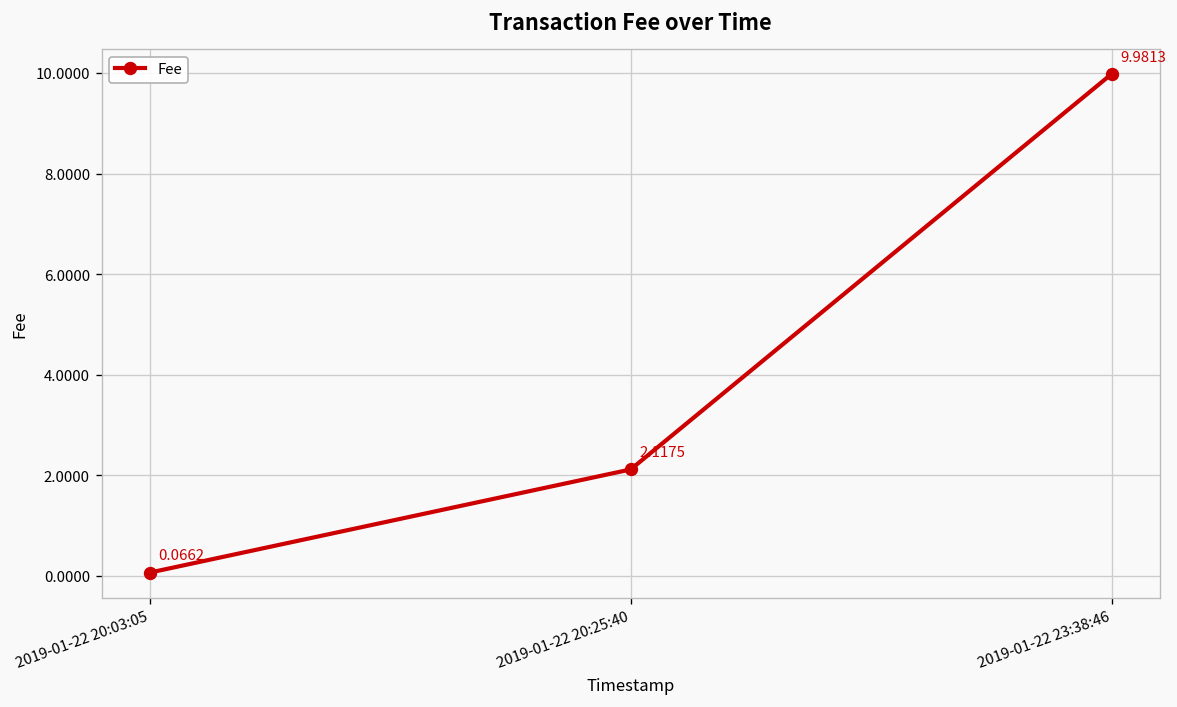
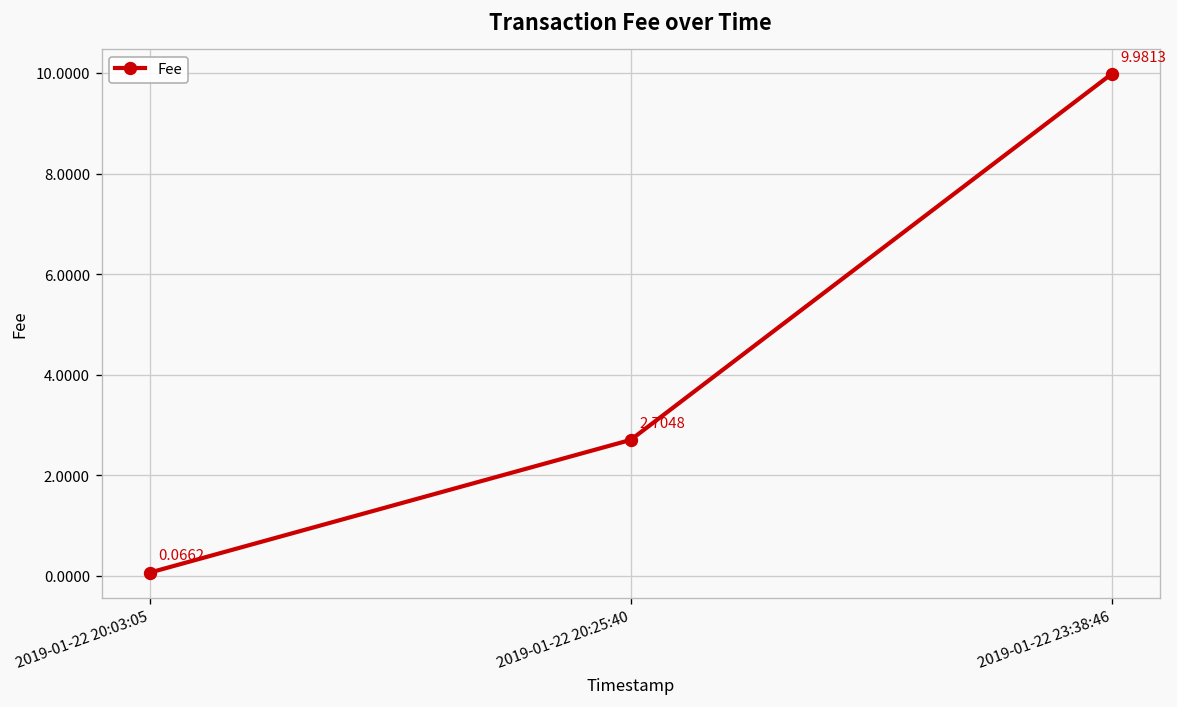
  {
    "2019-01-22 20:03:05": 0.0662,
-   "2019-01-22 20:25:40": 2.1175,
+   "2019-01-22 20:25:40": 2.7048,
    "2019-01-22 23:38:46": 9.9813
  }
